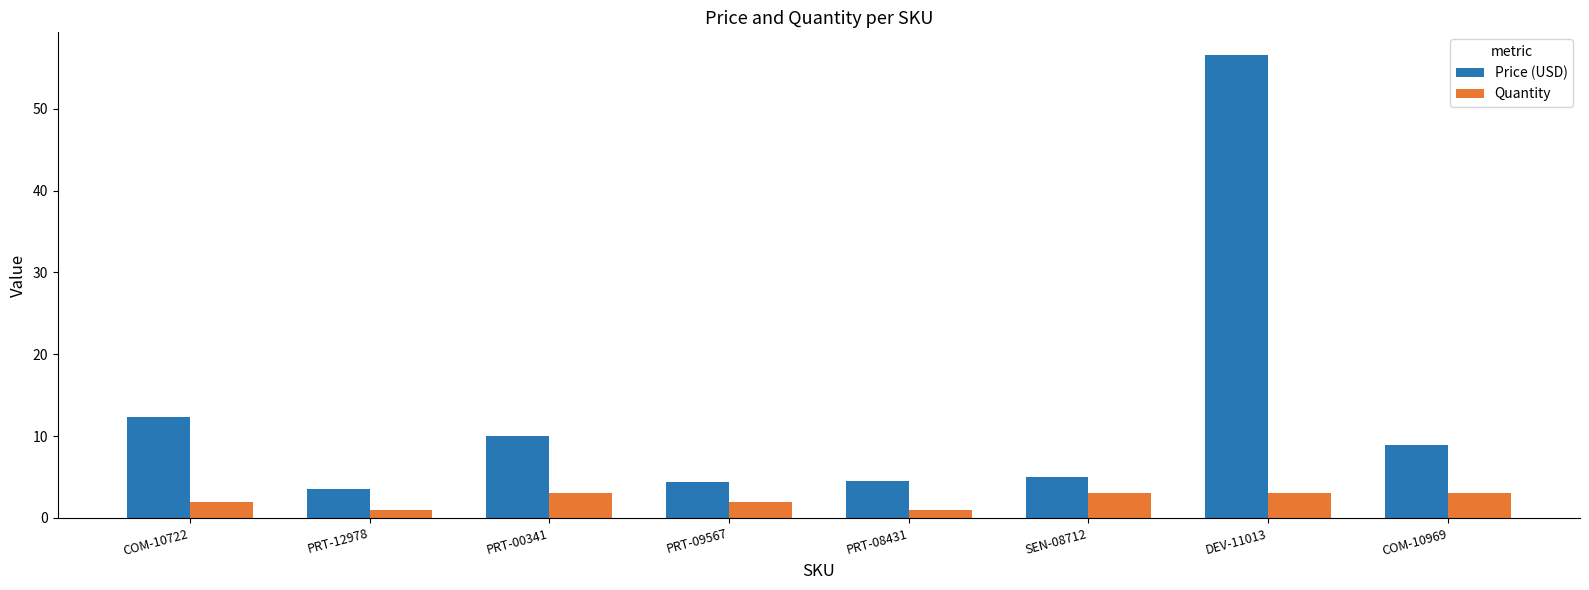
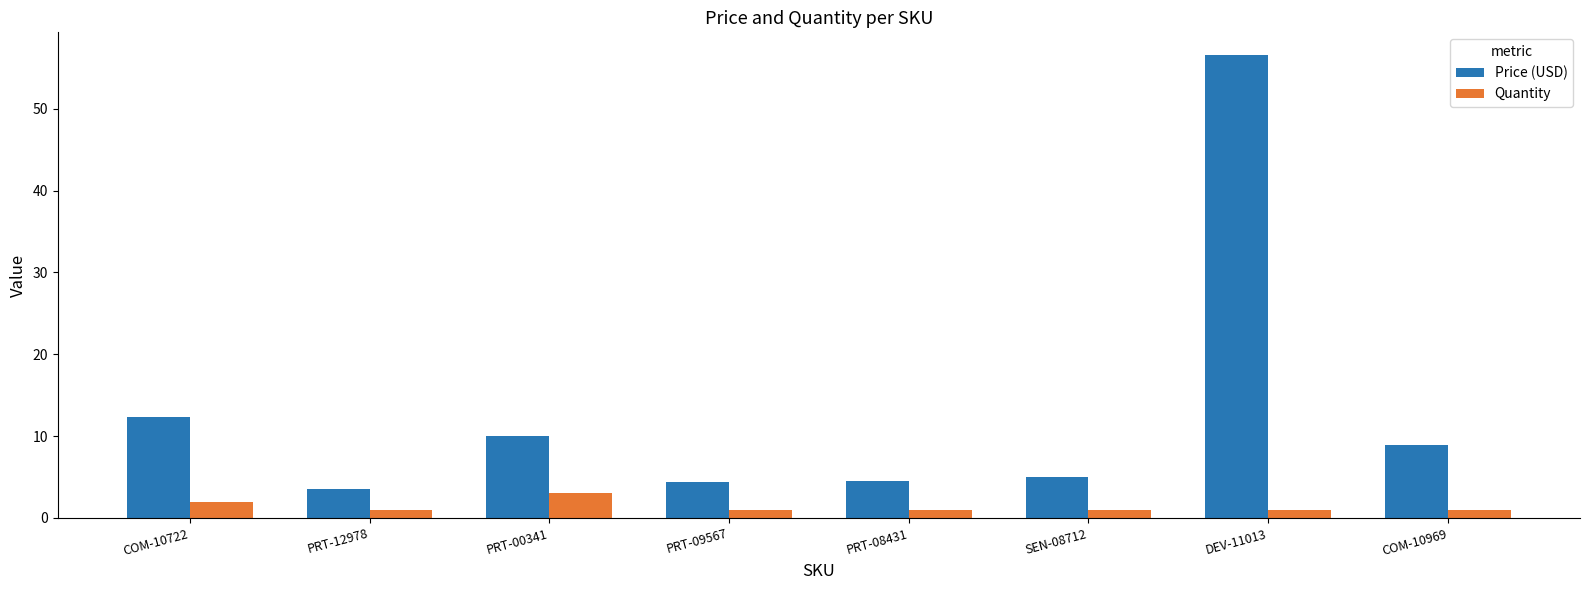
  {
    "Price (USD)": {
      "COM-10722": 12,
      "PRT-12978": 4,
      "PRT-00341": 10,
      "PRT-09567": 4,
      "PRT-08431": 5,
      "SEN-08712": 5,
      "DEV-11013": 57,
      "COM-10969": 9
    },
    "Quantity": {
      "COM-10722": 2,
      "PRT-12978": 1,
      "PRT-00341": 3,
-     "PRT-09567": 2,
+     "PRT-09567": 1,
      "PRT-08431": 1,
-     "SEN-08712": 3,
-     "DEV-11013": 3,
-     "COM-10969": 3
+     "SEN-08712": 1,
+     "DEV-11013": 1,
+     "COM-10969": 1
    }
  }
